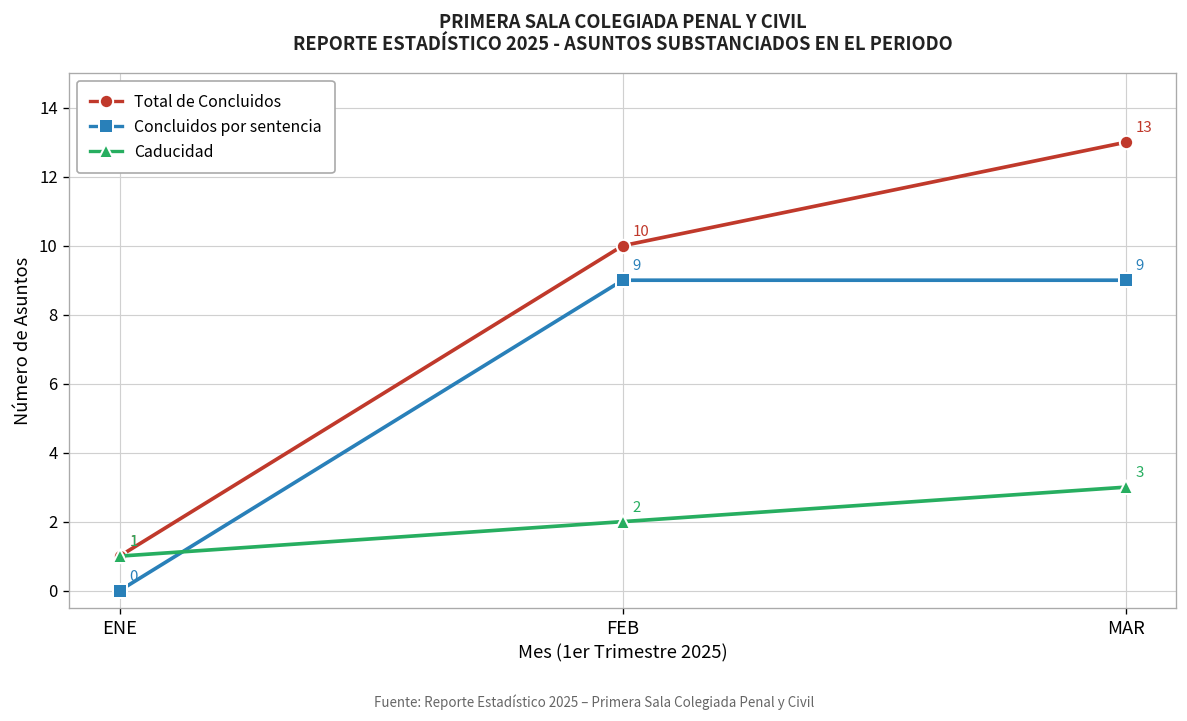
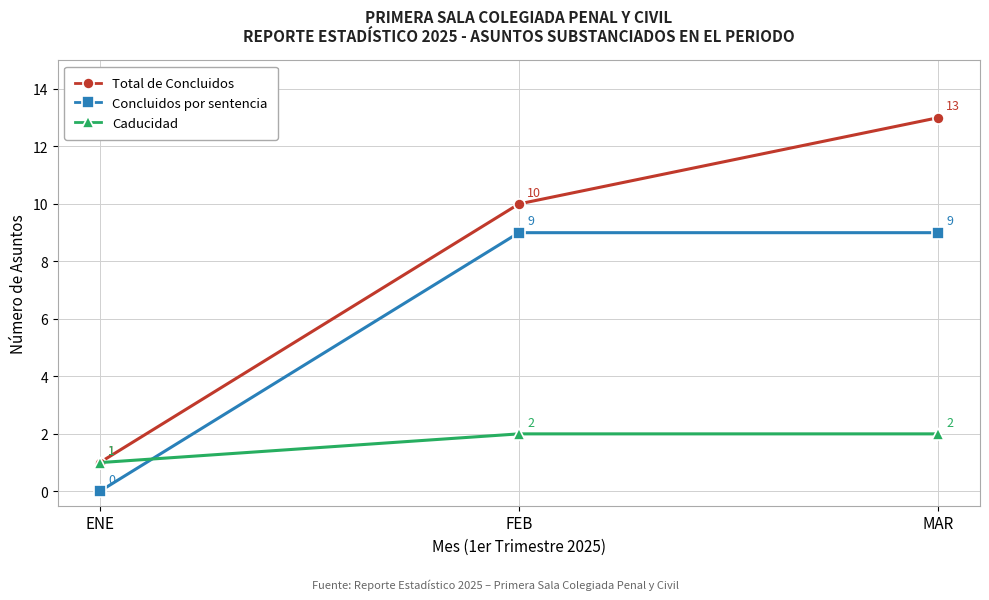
  {
    "Total de Concluidos": {
      "FEB": 10,
      "MAR": 13
    },
    "Concluidos por sentencia": {
      "ENE": 0,
      "FEB": 9,
      "MAR": 9
    },
    "Caducidad": {
      "FEB": 2,
-     "MAR": 3
+     "MAR": 2
    }
  }
